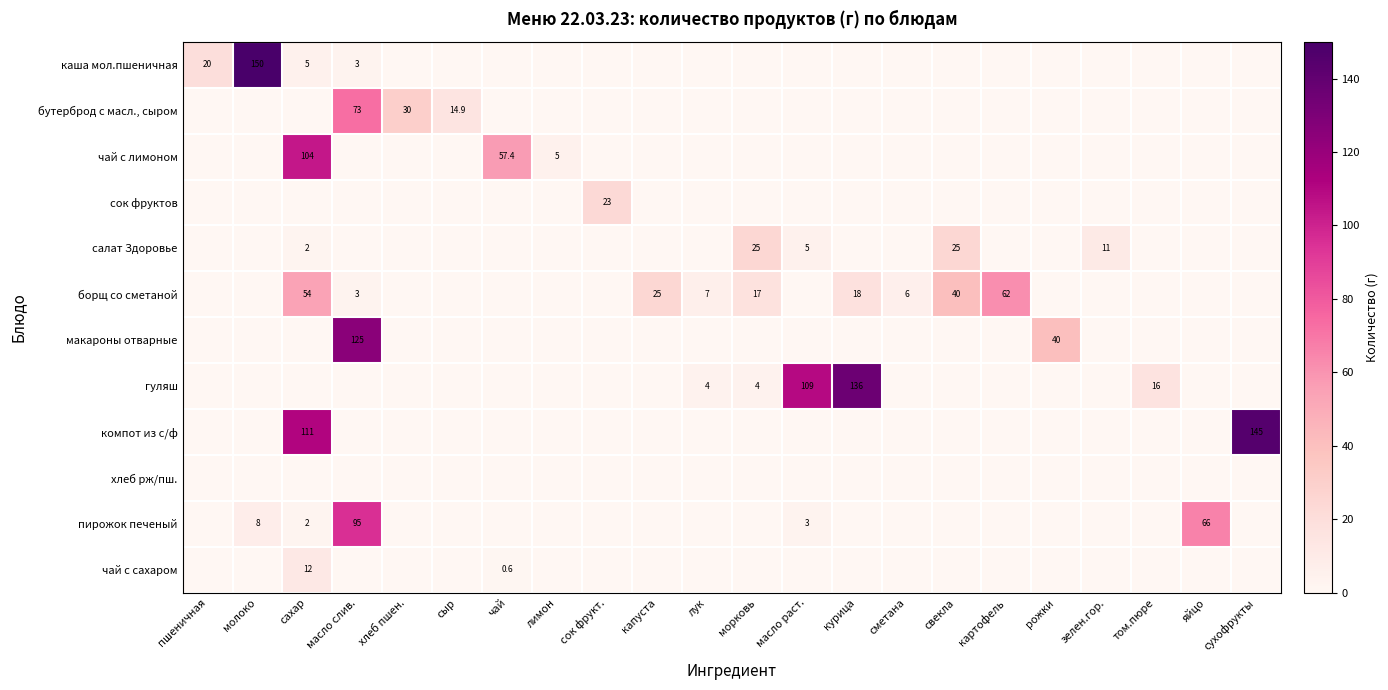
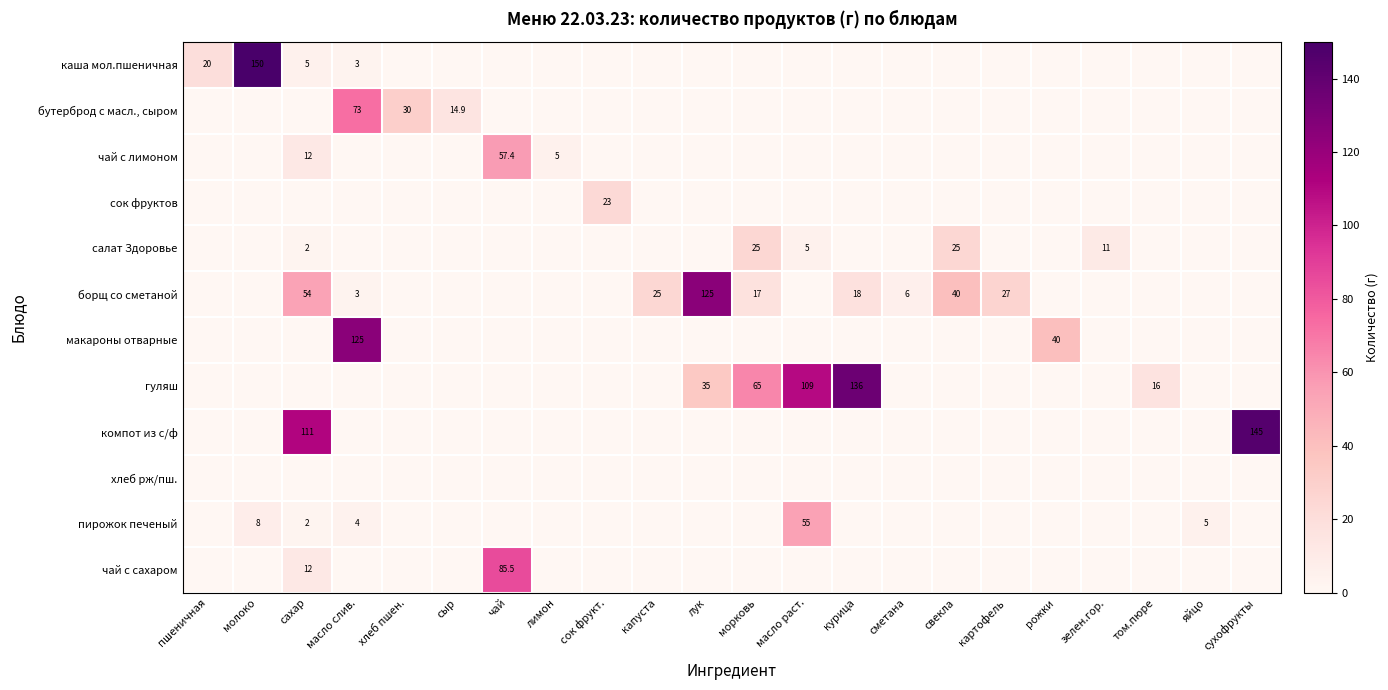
  {
    "каша мол.пшеничная": {
      "пшеничная": 20,
      "молоко": 150,
      "сахар": 5,
      "масло слив.": 3
    },
    "бутерброд с масл., сыром": {
      "масло слив.": 73,
      "хлеб пшен.": 30,
      "сыр": 14.9
    },
    "чай с лимоном": {
-     "сахар": 104,
+     "сахар": 12,
      "чай": 57.4,
      "лимон": 5
    },
    "сок фруктов": {
      "сок фрукт.": 23
    },
    "салат Здоровье": {
      "сахар": 2,
      "морковь": 25,
      "масло раст.": 5,
      "свекла": 25,
      "зелен.гор.": 11
    },
    "борщ со сметаной": {
      "сахар": 54,
      "масло слив.": 3,
      "капуста": 25,
-     "лук": 7,
+     "лук": 125,
      "морковь": 17,
      "курица": 18,
      "сметана": 6,
      "свекла": 40,
-     "картофель": 62
+     "картофель": 27
    },
    "макароны отварные": {
      "масло слив.": 125,
      "рожки": 40
    },
    "гуляш": {
-     "лук": 4,
-     "морковь": 4,
+     "лук": 35,
+     "морковь": 65,
      "масло раст.": 109,
      "курица": 136,
      "том.пюре": 16
    },
    "компот из с/ф": {
      "сахар": 111,
      "сухофрукты": 145
    },
    "пирожок печеный": {
      "молоко": 8,
      "сахар": 2,
-     "масло слив.": 95,
-     "масло раст.": 3,
-     "яйцо": 66
+     "масло слив.": 4,
+     "масло раст.": 55,
+     "яйцо": 5
    },
    "чай с сахаром": {
      "сахар": 12,
-     "чай": 0.6
+     "чай": 85.5
    }
  }
